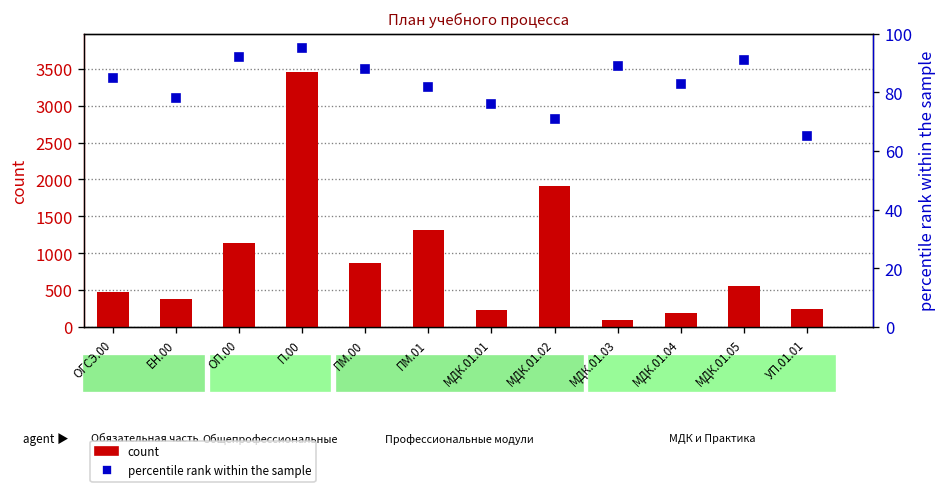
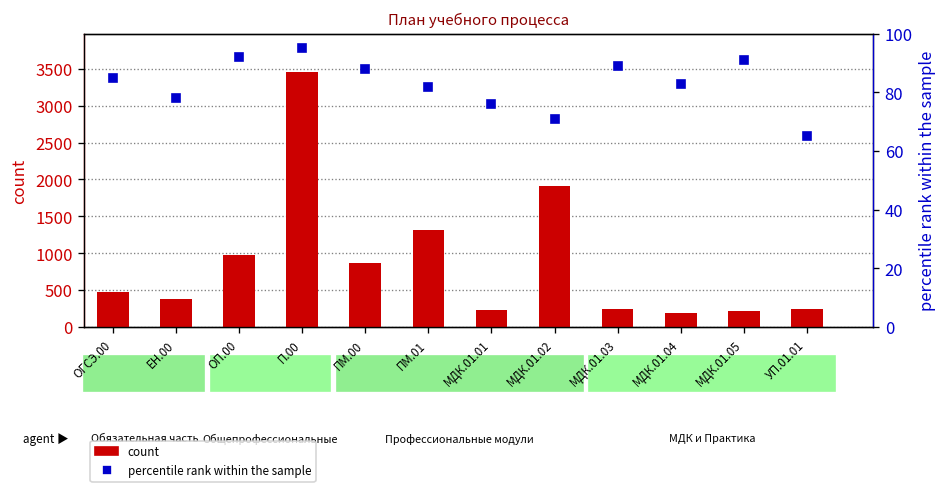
  {
    "count": {
      "ОГСЭ.00": 500,
      "ЕН.00": 400,
-     "ОП.00": 1100,
+     "ОП.00": 1000,
      "П.00": 3500,
      "ПМ.00": 900,
      "ПМ.01": 1300,
      "МДК.01.01": 200,
      "МДК.01.02": 1900,
-     "МДК.01.03": 100,
+     "МДК.01.03": 200,
      "МДК.01.04": 200,
-     "МДК.01.05": 600,
+     "МДК.01.05": 200,
      "УП.01.01": 200
    }
  }
